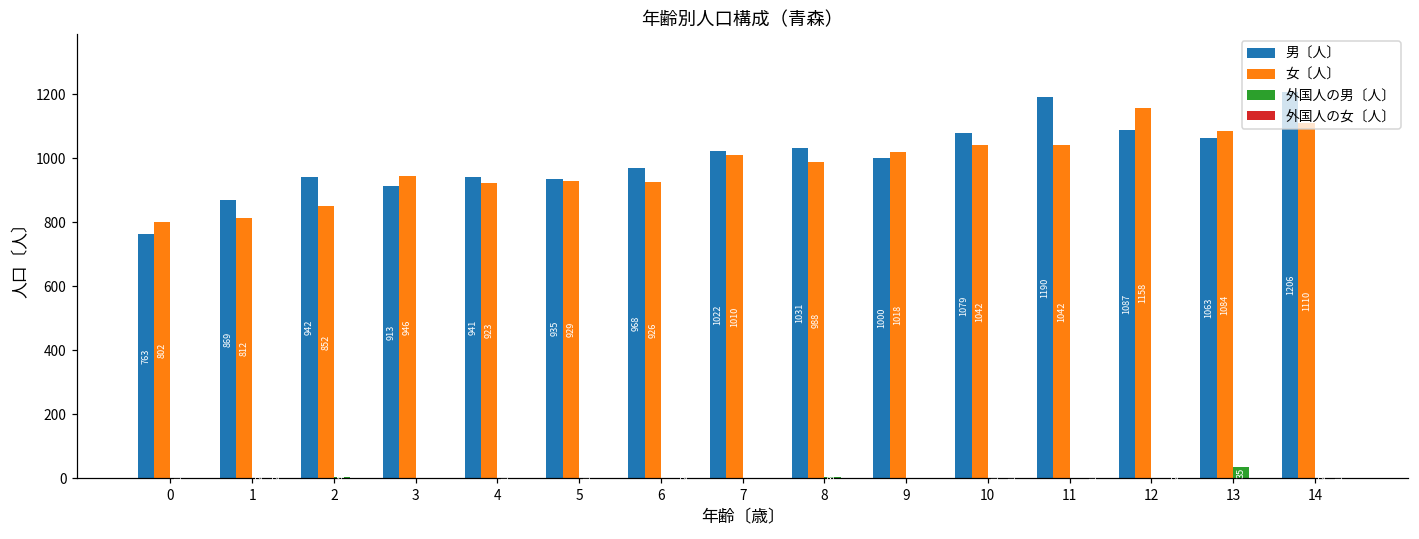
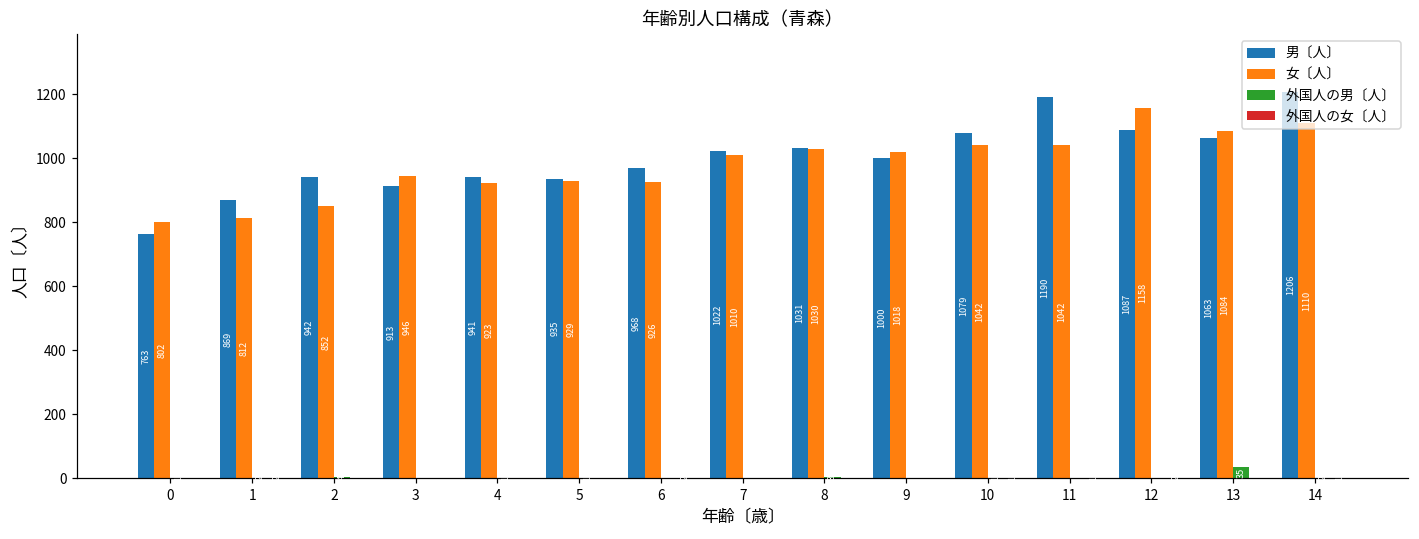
  {
    "男〔人〕": {
      "0": 763,
      "1": 869,
      "2": 942,
      "3": 913,
      "4": 941,
      "5": 935,
      "6": 968,
      "7": 1022,
      "8": 1031,
      "9": 1000,
      "10": 1079,
      "11": 1190,
      "12": 1087,
      "13": 1063
    },
    "女〔人〕": {
      "0": 802,
      "1": 812,
      "2": 852,
      "3": 946,
      "4": 923,
      "5": 929,
      "6": 926,
      "7": 1010,
-     "8": 988,
+     "8": 1030,
      "9": 1018,
      "10": 1042,
      "11": 1042,
      "12": 1158,
      "13": 1084
    },
    "外国人の男〔人〕": {
      "13": 35
    },
    "外国人の女〔人〕": {
      "0": 0,
      "2": 0,
      "3": 0,
      "4": 0,
      "5": 0,
      "7": 0,
      "8": 0,
      "9": 0,
      "13": 0
    }
  }
